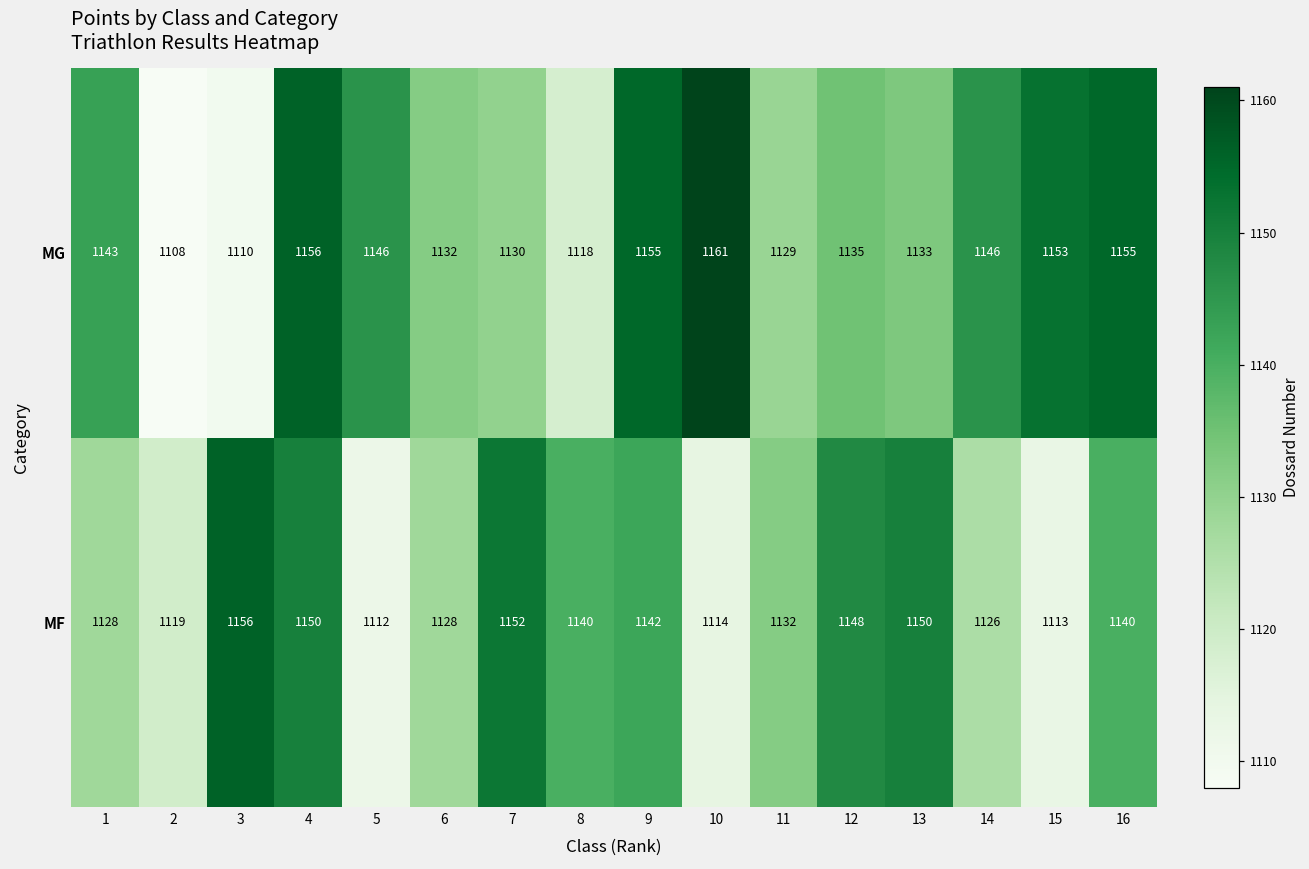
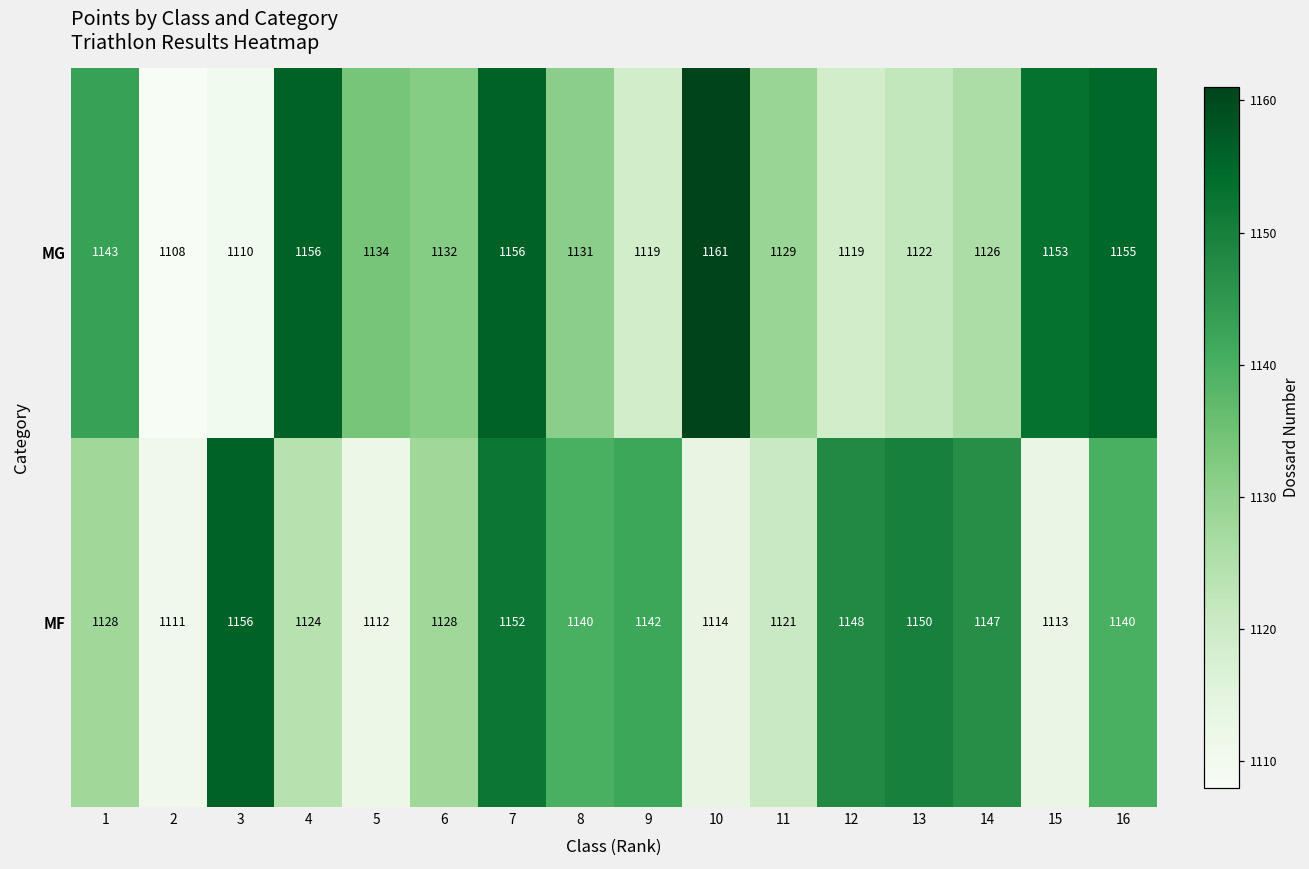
  {
    "MG": {
      "1": 1143,
      "2": 1108,
      "3": 1110,
      "4": 1156,
-     "5": 1146,
+     "5": 1134,
      "6": 1132,
-     "7": 1130,
-     "8": 1118,
-     "9": 1155,
+     "7": 1156,
+     "8": 1131,
+     "9": 1119,
      "10": 1161,
      "11": 1129,
-     "12": 1135,
-     "13": 1133,
-     "14": 1146,
+     "12": 1119,
+     "13": 1122,
+     "14": 1126,
      "15": 1153,
      "16": 1155
    },
    "MF": {
      "1": 1128,
-     "2": 1119,
+     "2": 1111,
      "3": 1156,
-     "4": 1150,
+     "4": 1124,
      "5": 1112,
      "6": 1128,
      "7": 1152,
      "8": 1140,
      "9": 1142,
      "10": 1114,
-     "11": 1132,
+     "11": 1121,
      "12": 1148,
      "13": 1150,
-     "14": 1126,
+     "14": 1147,
      "15": 1113,
      "16": 1140
    }
  }
